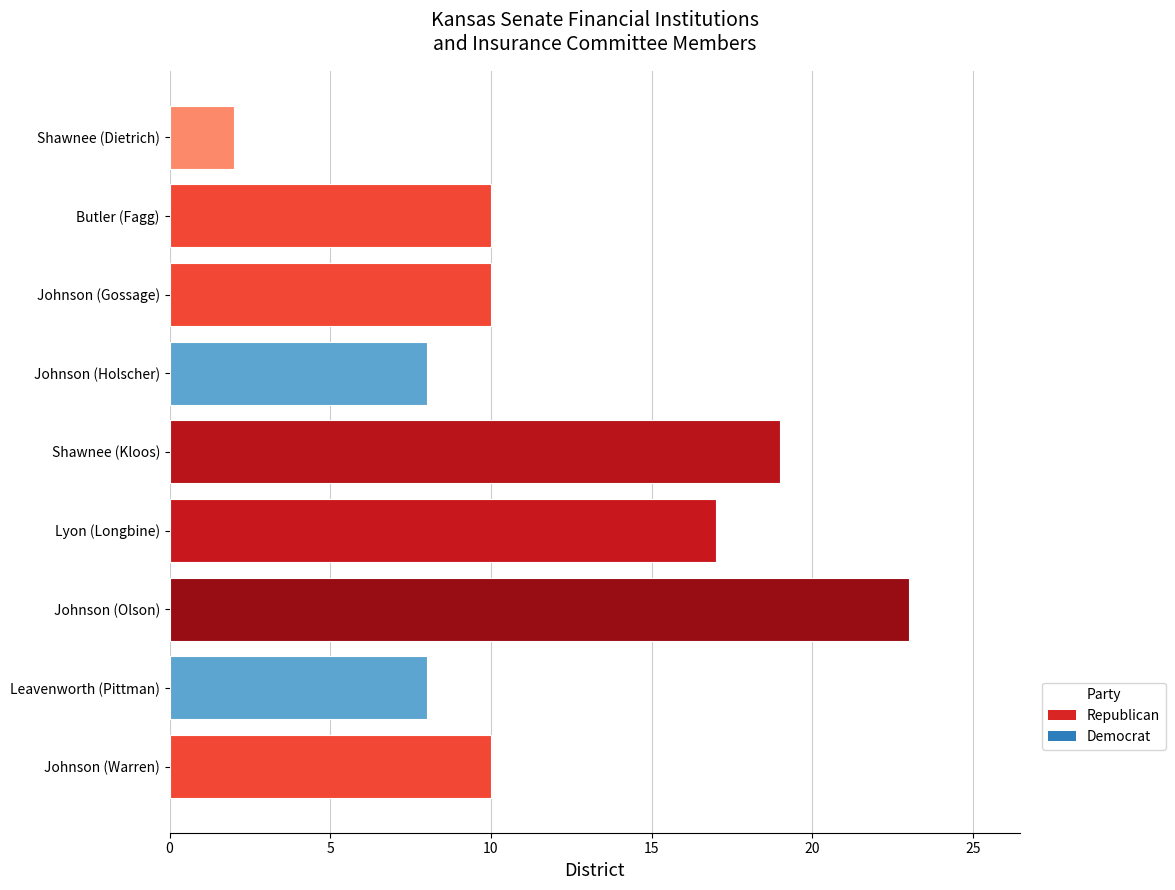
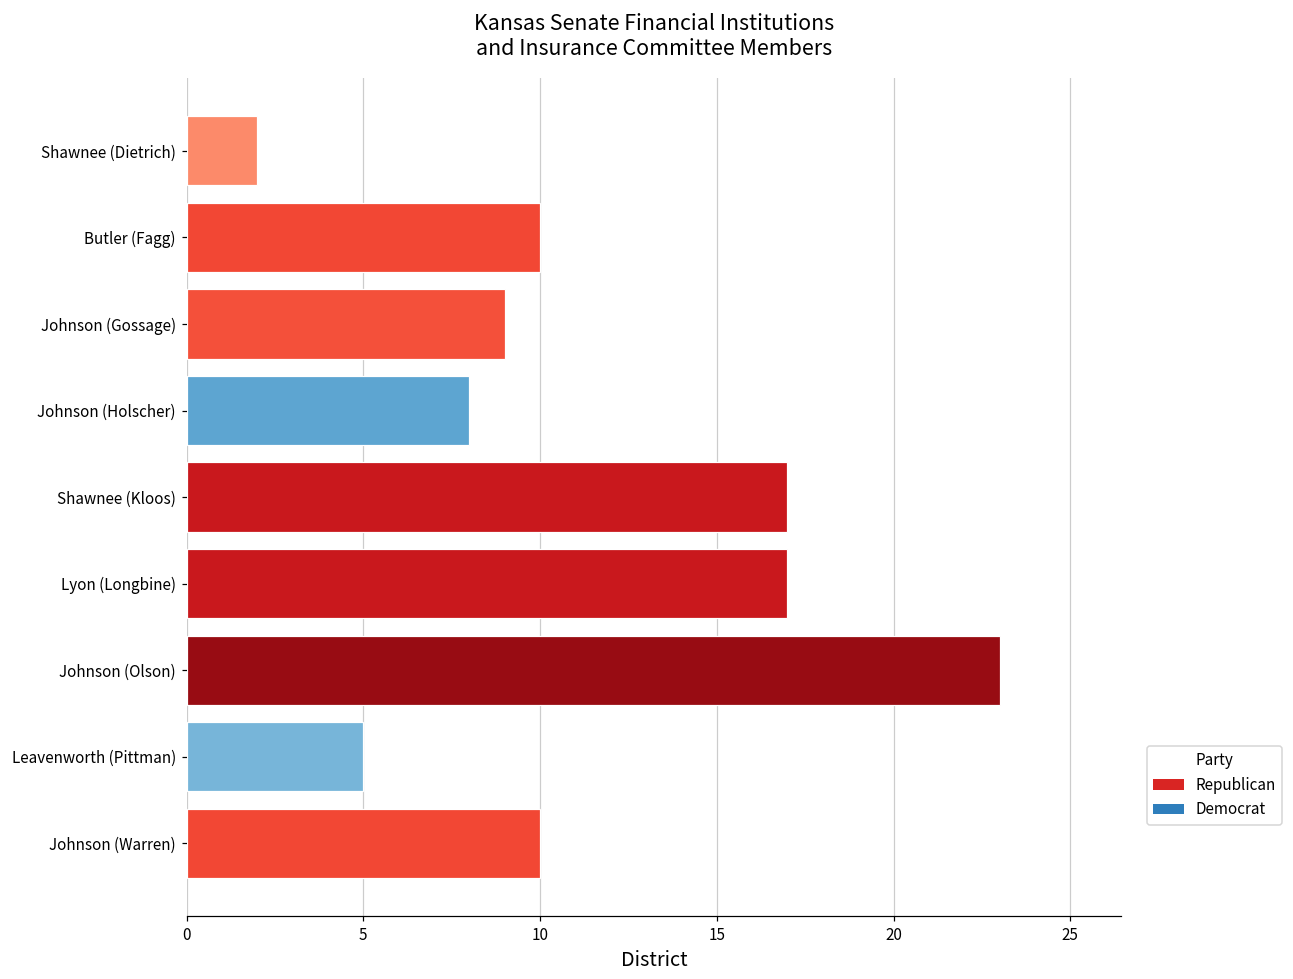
  {
    "Shawnee (Dietrich)": 2,
    "Butler (Fagg)": 10,
-   "Johnson (Gossage)": 10,
+   "Johnson (Gossage)": 9,
    "Johnson (Holscher)": 8,
-   "Shawnee (Kloos)": 19,
+   "Shawnee (Kloos)": 17,
    "Lyon (Longbine)": 17,
    "Johnson (Olson)": 23,
-   "Leavenworth (Pittman)": 8,
+   "Leavenworth (Pittman)": 5,
    "Johnson (Warren)": 10
  }
